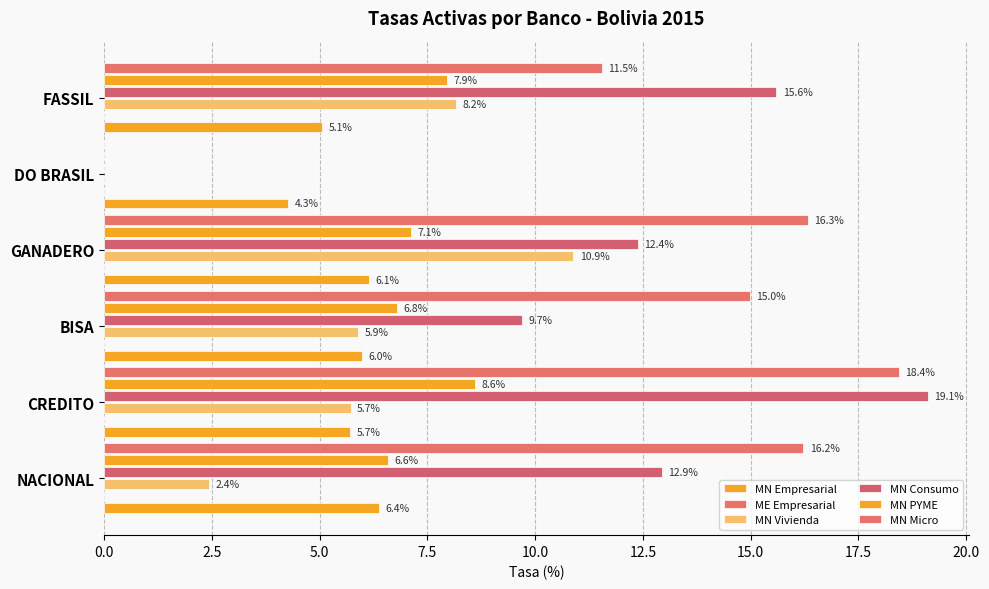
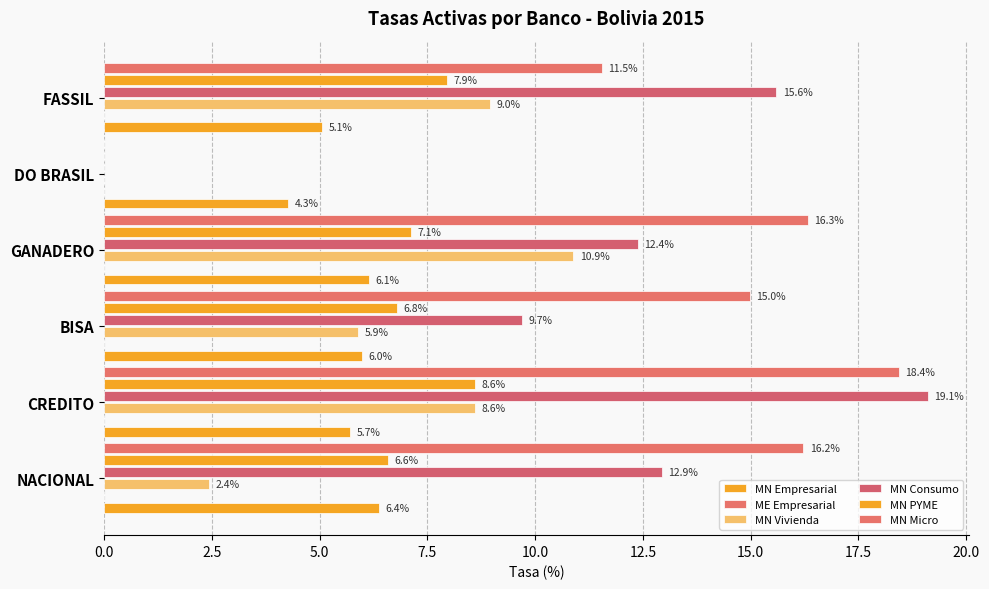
  {
    "MN Vivienda": {
-     "FASSIL": "8.2%",
+     "FASSIL": "9.0%",
      "GANADERO": "10.9%",
      "BISA": "5.9%",
-     "CREDITO": "5.7%",
+     "CREDITO": "8.6%",
      "NACIONAL": "2.4%"
    }
  }
